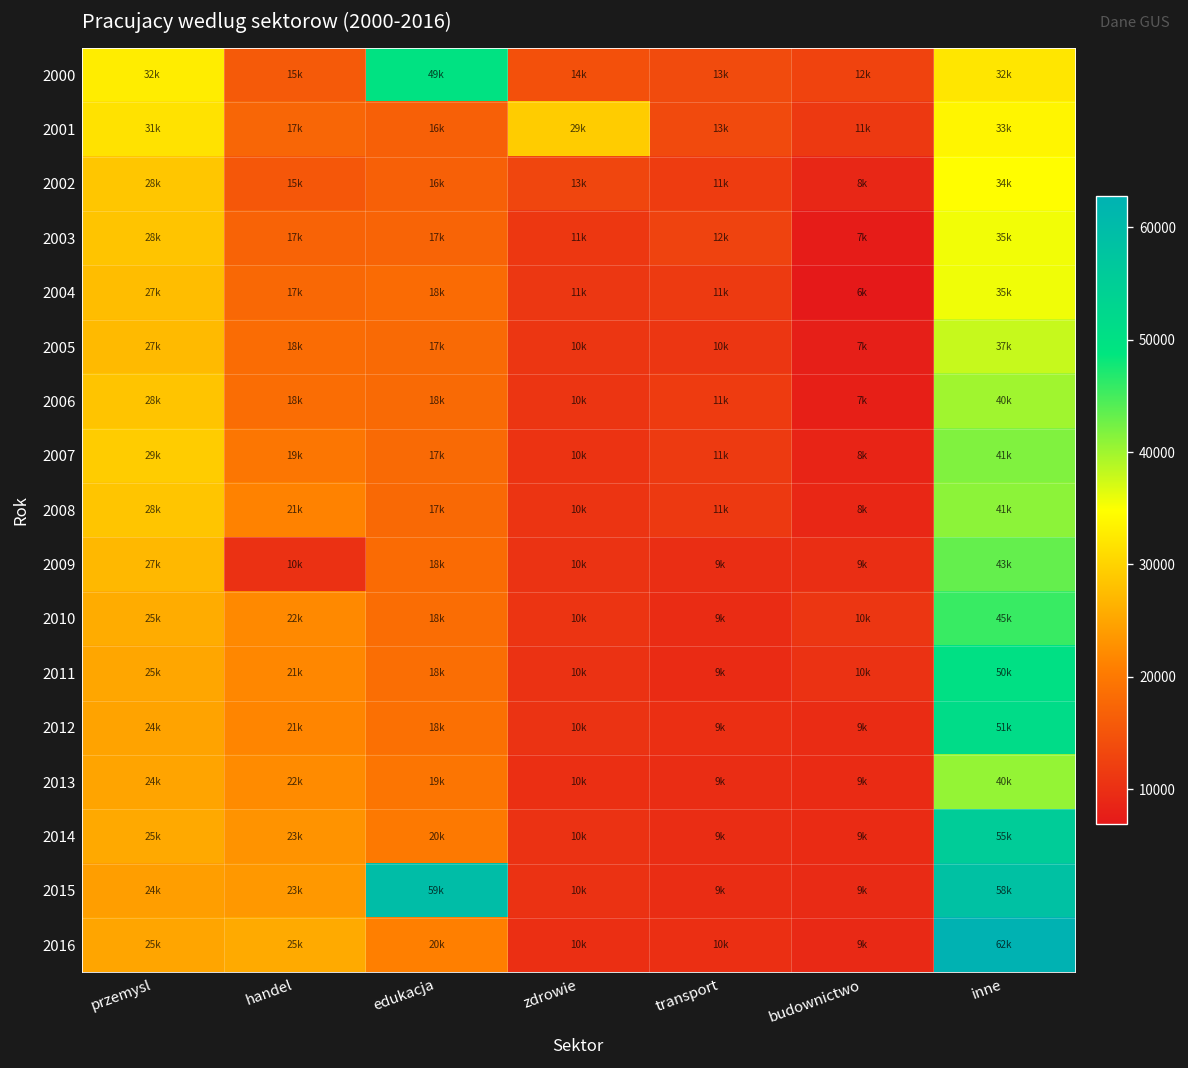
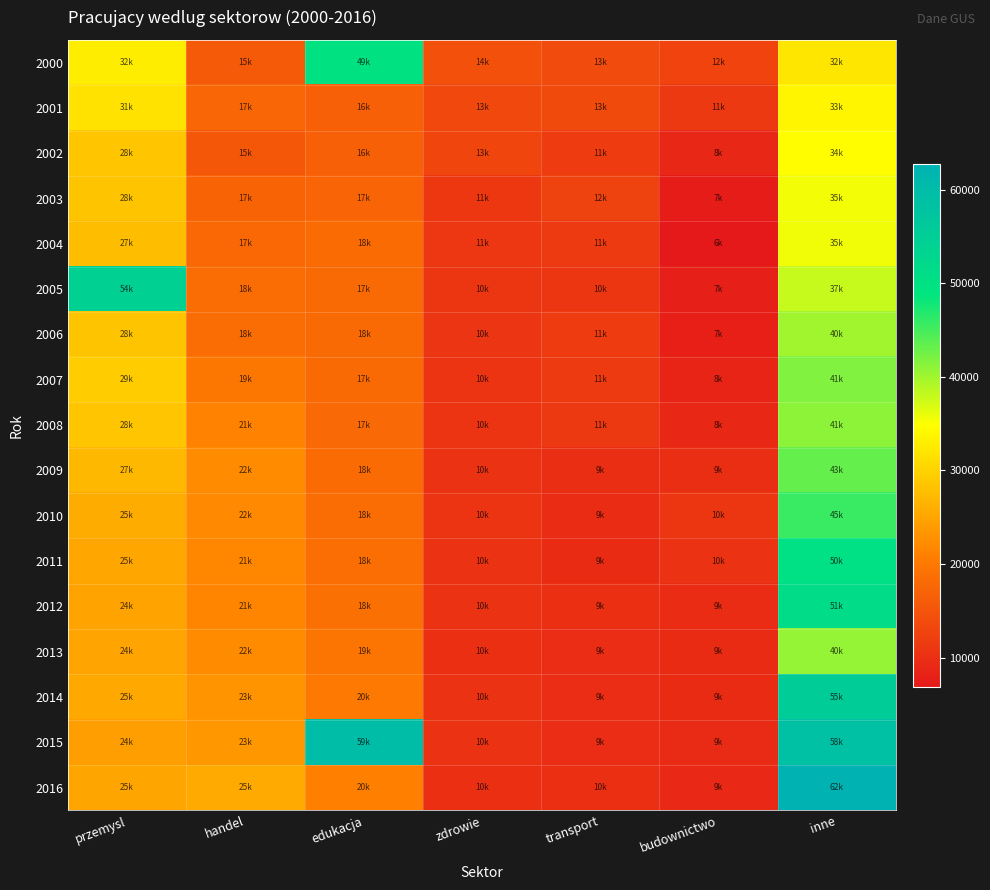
  {
    "2000": {
      "przemysl": "32k",
      "handel": "15k",
      "edukacja": "49k",
      "zdrowie": "14k",
      "transport": "13k",
      "budownictwo": "12k",
      "inne": "32k"
    },
    "2001": {
      "przemysl": "31k",
      "handel": "17k",
      "edukacja": "16k",
-     "zdrowie": "29k",
+     "zdrowie": "13k",
      "transport": "13k",
      "budownictwo": "11k",
      "inne": "33k"
    },
    "2002": {
      "przemysl": "28k",
      "handel": "15k",
      "edukacja": "16k",
      "zdrowie": "13k",
      "transport": "11k",
      "budownictwo": "8k",
      "inne": "34k"
    },
    "2003": {
      "przemysl": "28k",
      "handel": "17k",
      "edukacja": "17k",
      "zdrowie": "11k",
      "transport": "12k",
      "budownictwo": "7k",
      "inne": "35k"
    },
    "2004": {
      "przemysl": "27k",
      "handel": "17k",
      "edukacja": "18k",
      "zdrowie": "11k",
      "transport": "11k",
      "budownictwo": "6k",
      "inne": "35k"
    },
    "2005": {
-     "przemysl": "27k",
+     "przemysl": "54k",
      "handel": "18k",
      "edukacja": "17k",
      "zdrowie": "10k",
      "transport": "10k",
      "budownictwo": "7k",
      "inne": "37k"
    },
    "2006": {
      "przemysl": "28k",
      "handel": "18k",
      "edukacja": "18k",
      "zdrowie": "10k",
      "transport": "11k",
      "budownictwo": "7k",
      "inne": "40k"
    },
    "2007": {
      "przemysl": "29k",
      "handel": "19k",
      "edukacja": "17k",
      "zdrowie": "10k",
      "transport": "11k",
      "budownictwo": "8k",
      "inne": "41k"
    },
    "2008": {
      "przemysl": "28k",
      "handel": "21k",
      "edukacja": "17k",
      "zdrowie": "10k",
      "transport": "11k",
      "budownictwo": "8k",
      "inne": "41k"
    },
    "2009": {
      "przemysl": "27k",
-     "handel": "10k",
+     "handel": "22k",
      "edukacja": "18k",
      "zdrowie": "10k",
      "transport": "9k",
      "budownictwo": "9k",
      "inne": "43k"
    },
    "2010": {
      "przemysl": "25k",
      "handel": "22k",
      "edukacja": "18k",
      "zdrowie": "10k",
      "transport": "9k",
      "budownictwo": "10k",
      "inne": "45k"
    },
    "2011": {
      "przemysl": "25k",
      "handel": "21k",
      "edukacja": "18k",
      "zdrowie": "10k",
      "transport": "9k",
      "budownictwo": "10k",
      "inne": "50k"
    },
    "2012": {
      "przemysl": "24k",
      "handel": "21k",
      "edukacja": "18k",
      "zdrowie": "10k",
      "transport": "9k",
      "budownictwo": "9k",
      "inne": "51k"
    },
    "2013": {
      "przemysl": "24k",
      "handel": "22k",
      "edukacja": "19k",
      "zdrowie": "10k",
      "transport": "9k",
      "budownictwo": "9k",
      "inne": "40k"
    },
    "2014": {
      "przemysl": "25k",
      "handel": "23k",
      "edukacja": "20k",
      "zdrowie": "10k",
      "transport": "9k",
      "budownictwo": "9k",
      "inne": "55k"
    },
    "2015": {
      "przemysl": "24k",
      "handel": "23k",
      "edukacja": "59k",
      "zdrowie": "10k",
      "transport": "9k",
      "budownictwo": "9k",
      "inne": "58k"
    },
    "2016": {
      "przemysl": "25k",
      "handel": "25k",
      "edukacja": "20k",
      "zdrowie": "10k",
      "transport": "10k",
      "budownictwo": "9k",
      "inne": "62k"
    }
  }
